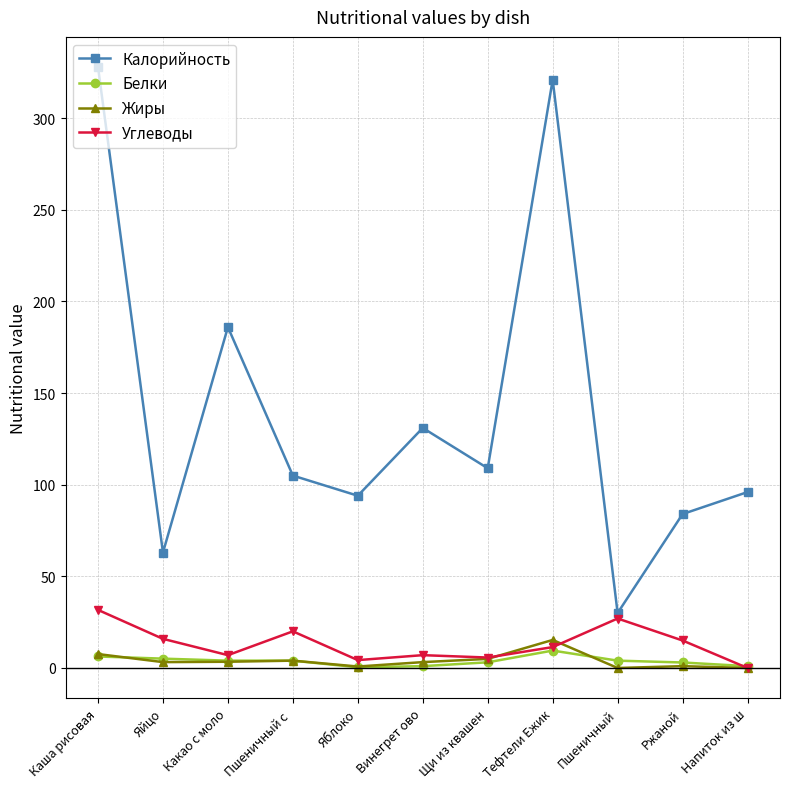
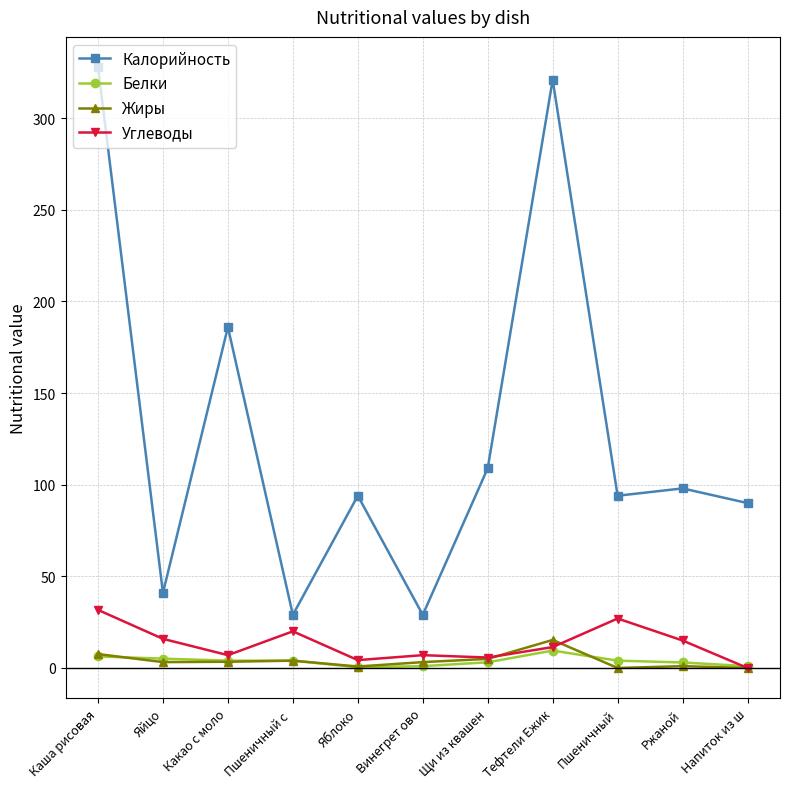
  {
    "Калорийность": {
-     "Яйцо": 63,
+     "Яйцо": 41,
      "Какао с моло": 186,
-     "Пшеничный с": 105,
+     "Пшеничный с": 29,
      "Яблоко": 94,
-     "Винегрет ово": 131,
+     "Винегрет ово": 29,
      "Щи из квашен": 109,
      "Тефтели Ежик": 321,
-     "Пшеничный": 30,
-     "Ржаной": 84,
-     "Напиток из ш": 96
+     "Пшеничный": 94,
+     "Ржаной": 98,
+     "Напиток из ш": 90
    },
    "Белки": {
      "Яйцо": 5,
      "Винегрет ово": 1,
      "Щи из квашен": 3,
      "Тефтели Ежик": 10,
      "Пшеничный": 4,
      "Ржаной": 3
    },
    "Жиры": {
      "Яйцо": 3,
      "Винегрет ово": 3,
      "Тефтели Ежик": 15,
      "Пшеничный": 0,
      "Ржаной": 1
    },
    "Углеводы": {
      "Каша рисовая": 32,
      "Яйцо": 16,
      "Какао с моло": 7,
      "Пшеничный с": 20,
      "Яблоко": 4,
      "Винегрет ово": 7,
      "Тефтели Ежик": 11,
      "Пшеничный": 27,
      "Ржаной": 15
    }
  }
